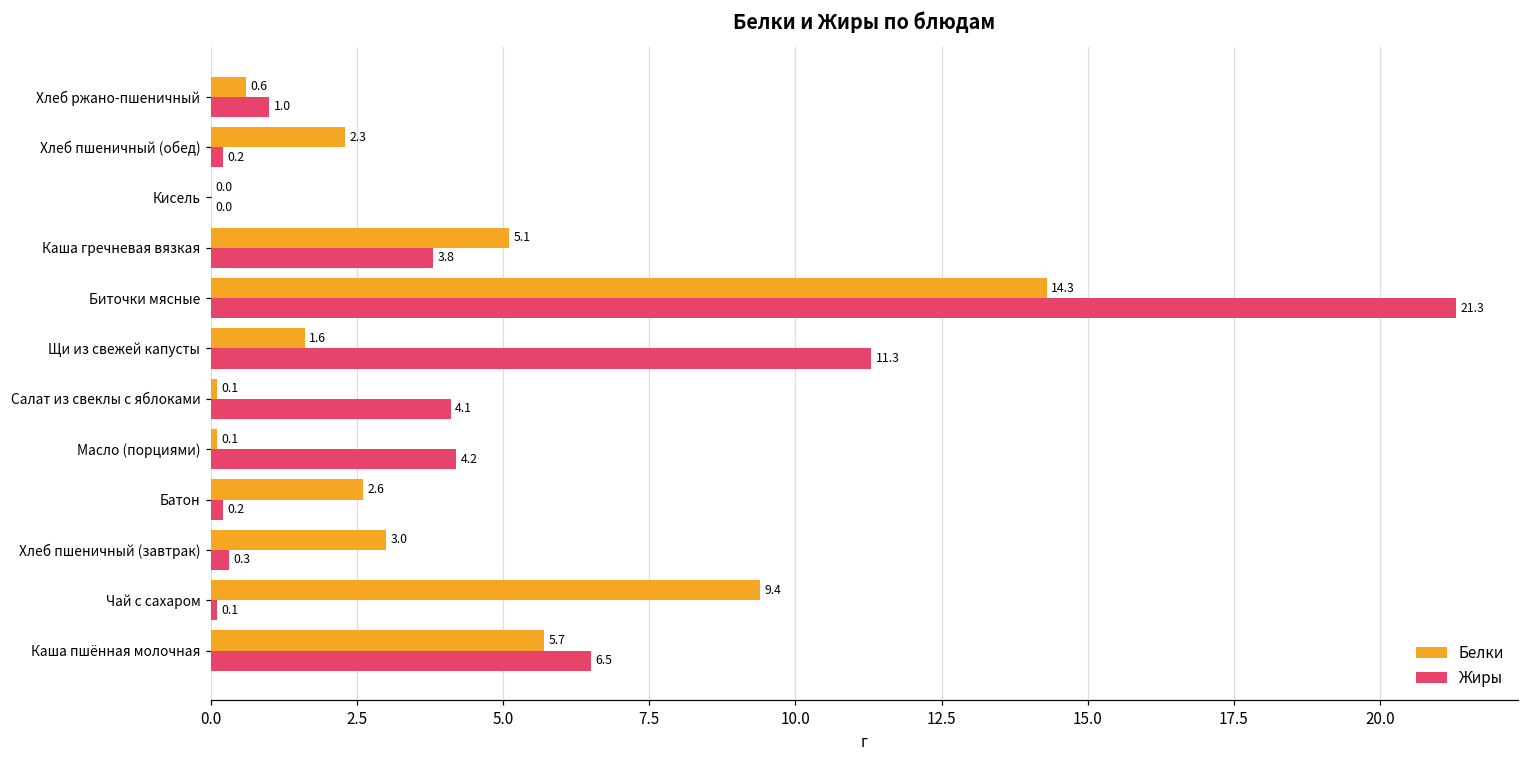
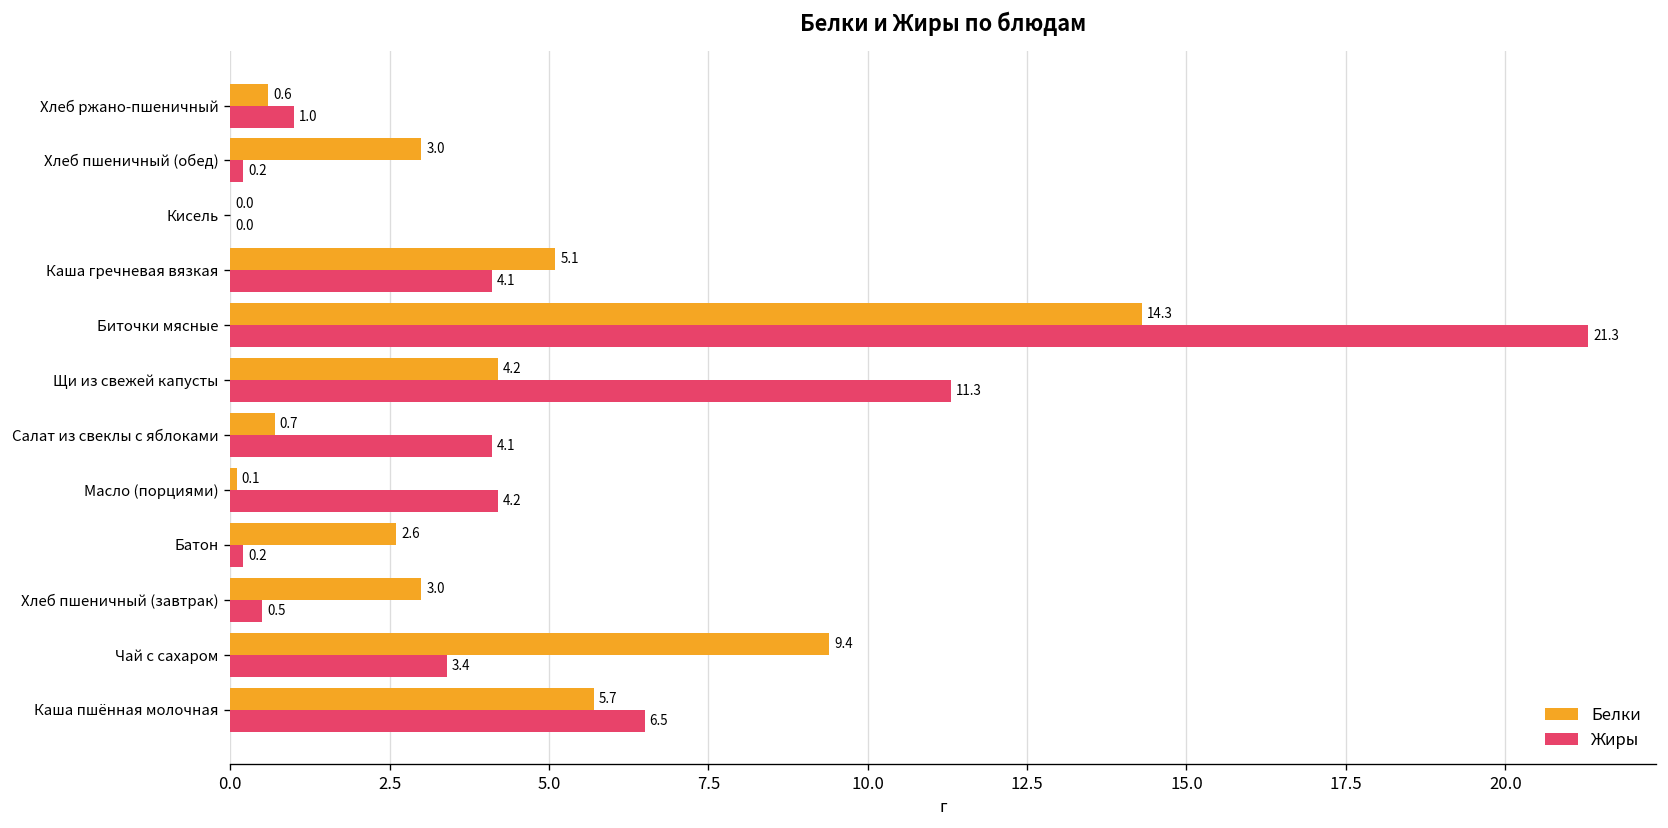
  {
    "Белки": {
      "Хлеб ржано-пшеничный": 0.6,
-     "Хлеб пшеничный (обед)": 2.3,
+     "Хлеб пшеничный (обед)": 3.0,
      "Кисель": 0.0,
      "Каша гречневая вязкая": 5.1,
      "Биточки мясные": 14.3,
-     "Щи из свежей капусты": 1.6,
-     "Салат из свеклы с яблоками": 0.1,
+     "Щи из свежей капусты": 4.2,
+     "Салат из свеклы с яблоками": 0.7,
      "Масло (порциями)": 0.1,
      "Батон": 2.6,
      "Хлеб пшеничный (завтрак)": 3.0,
      "Чай с сахаром": 9.4,
      "Каша пшённая молочная": 5.7
    },
    "Жиры": {
      "Хлеб ржано-пшеничный": 1.0,
      "Хлеб пшеничный (обед)": 0.2,
      "Кисель": 0.0,
-     "Каша гречневая вязкая": 3.8,
+     "Каша гречневая вязкая": 4.1,
      "Биточки мясные": 21.3,
      "Щи из свежей капусты": 11.3,
      "Салат из свеклы с яблоками": 4.1,
      "Масло (порциями)": 4.2,
      "Батон": 0.2,
-     "Хлеб пшеничный (завтрак)": 0.3,
-     "Чай с сахаром": 0.1,
+     "Хлеб пшеничный (завтрак)": 0.5,
+     "Чай с сахаром": 3.4,
      "Каша пшённая молочная": 6.5
    }
  }
